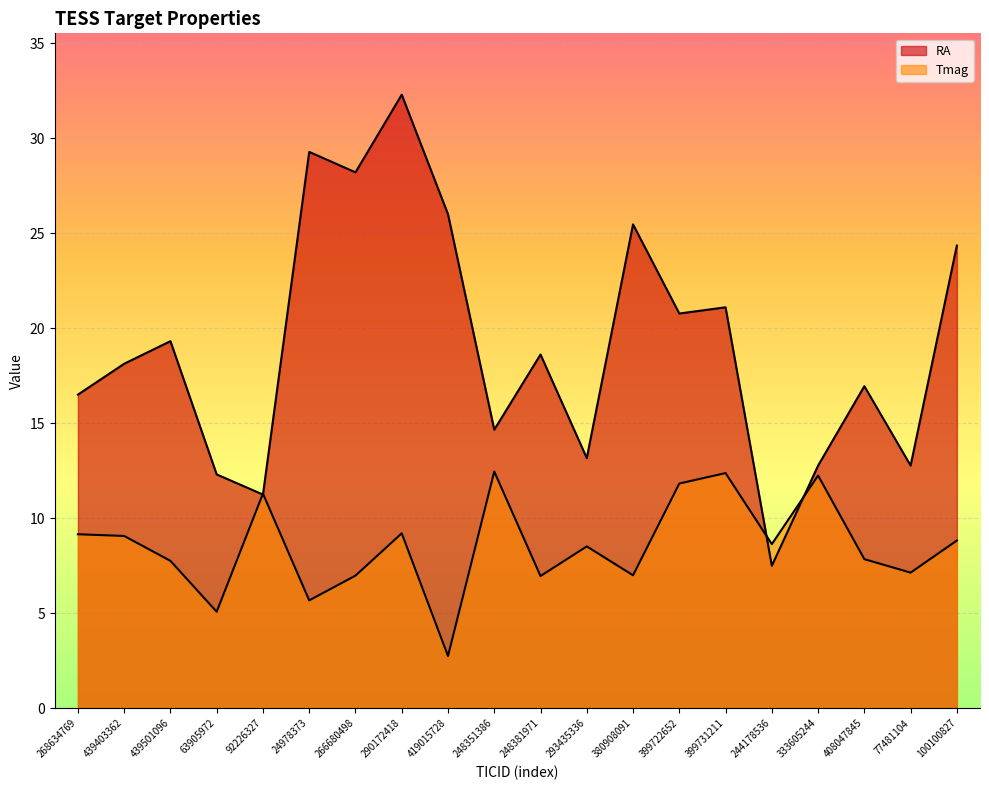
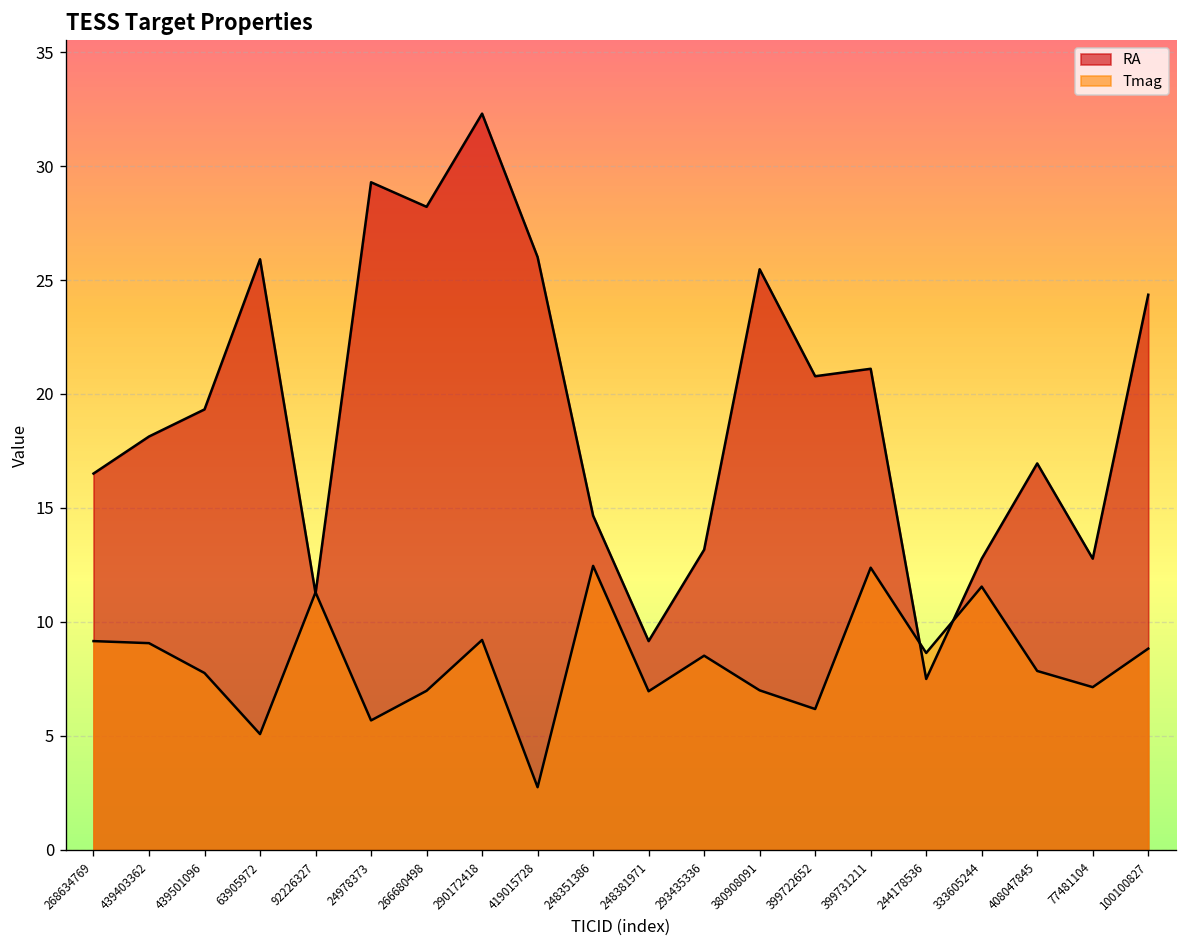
  {
    "RA": {
      "268634769": 16.5,
      "439403362": 18.1,
      "439501096": 19.3,
-     "63905972": 12.3,
+     "63905972": 25.9,
      "24978373": 29.3,
      "266680498": 28.2,
      "290172418": 32.3,
      "419015728": 26.0,
      "248351386": 14.7,
-     "248381971": 18.6,
+     "248381971": 9.2,
      "293435336": 13.2,
      "380908091": 25.5,
      "399722652": 20.8,
      "399731211": 21.1,
      "244178536": 7.5,
      "333605244": 12.8,
      "408047845": 17.0,
      "77481104": 12.8,
      "100100827": 24.4
    },
    "Tmag": {
      "268634769": 9.2,
      "439403362": 9.1,
      "439501096": 7.8,
      "63905972": 5.1,
      "24978373": 5.7,
      "266680498": 7.0,
      "290172418": 9.2,
      "419015728": 2.8,
      "248351386": 12.5,
      "248381971": 7.0,
      "293435336": 8.5,
      "380908091": 7.0,
-     "399722652": 11.8,
+     "399722652": 6.2,
      "399731211": 12.4,
      "244178536": 8.6,
-     "333605244": 12.3,
+     "333605244": 11.6,
      "408047845": 7.9,
      "77481104": 7.1,
      "100100827": 8.8
    }
  }
